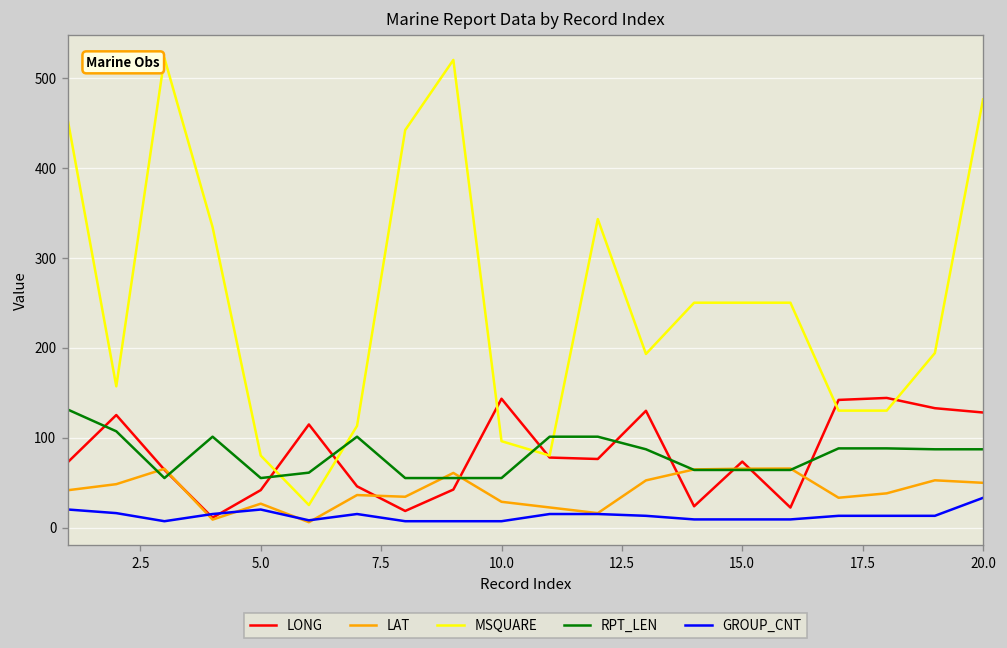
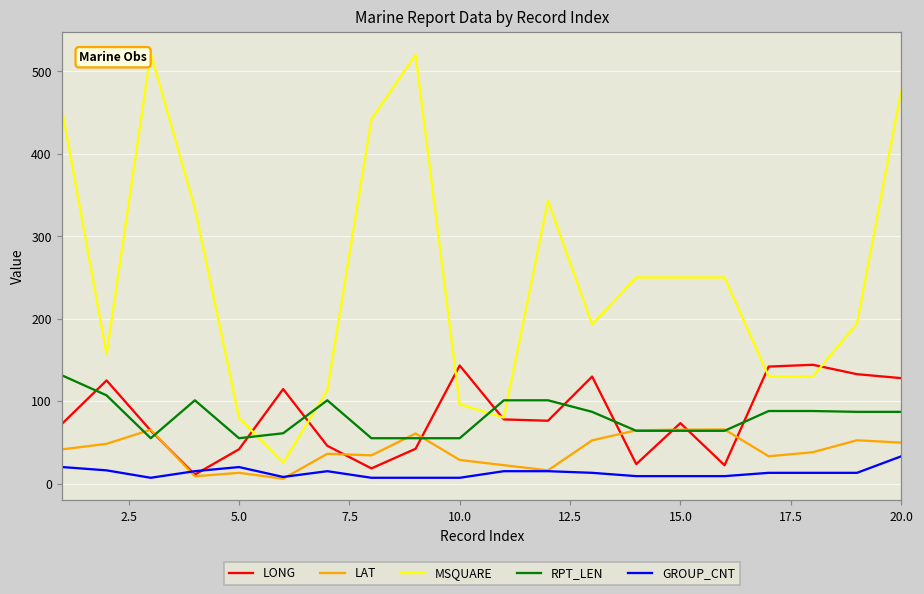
  {
    "LONG": {
      "5.0": 40,
      "10.0": 140,
      "15.0": 70,
      "20.0": 130
    },
    "LAT": {
-     "5.0": 30,
+     "5.0": 10,
      "10.0": 30,
      "20.0": 50
    },
    "MSQUARE": {
      "5.0": 80,
      "10.0": 100,
      "15.0": 250,
      "20.0": 480
    },
    "RPT_LEN": {
      "5.0": 60,
      "10.0": 60,
      "20.0": 90
    },
    "GROUP_CNT": {
      "5.0": 20,
      "10.0": 10,
      "15.0": 10,
      "20.0": 30
    }
  }
